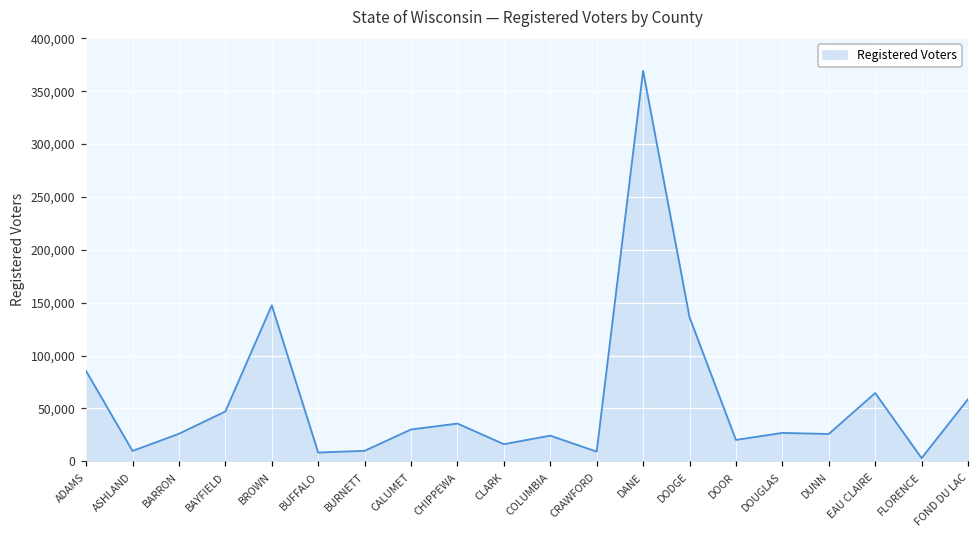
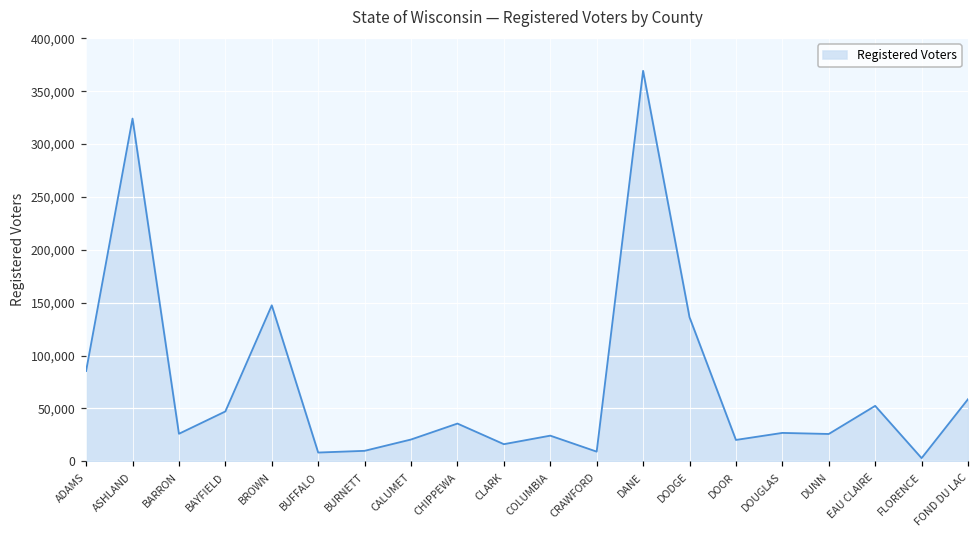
  {
    "ADAMS": "90,000",
-   "ASHLAND": "10,000",
+   "ASHLAND": "320,000",
    "BARRON": "30,000",
    "BAYFIELD": "50,000",
    "BROWN": "150,000",
    "BUFFALO": "10,000",
    "BURNETT": "10,000",
-   "CALUMET": "30,000",
+   "CALUMET": "20,000",
    "CHIPPEWA": "40,000",
    "CLARK": "20,000",
    "COLUMBIA": "20,000",
    "CRAWFORD": "10,000",
    "DANE": "370,000",
    "DODGE": "140,000",
    "DOOR": "20,000",
    "DOUGLAS": "30,000",
    "DUNN": "30,000",
-   "EAU CLAIRE": "60,000",
+   "EAU CLAIRE": "50,000",
    "FLORENCE": "0",
    "FOND DU LAC": "60,000"
  }
